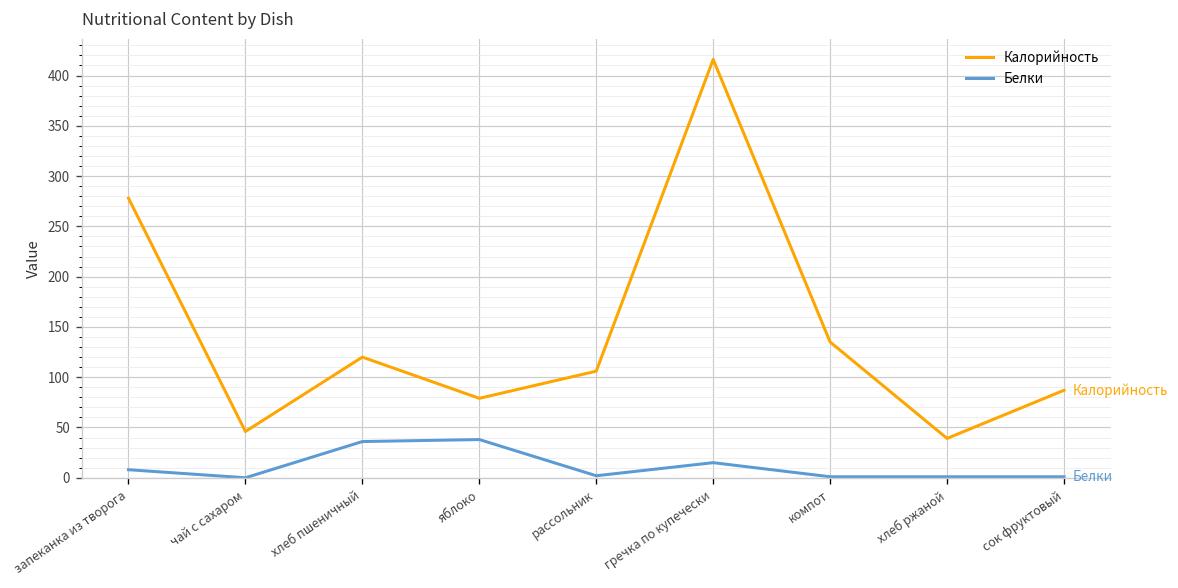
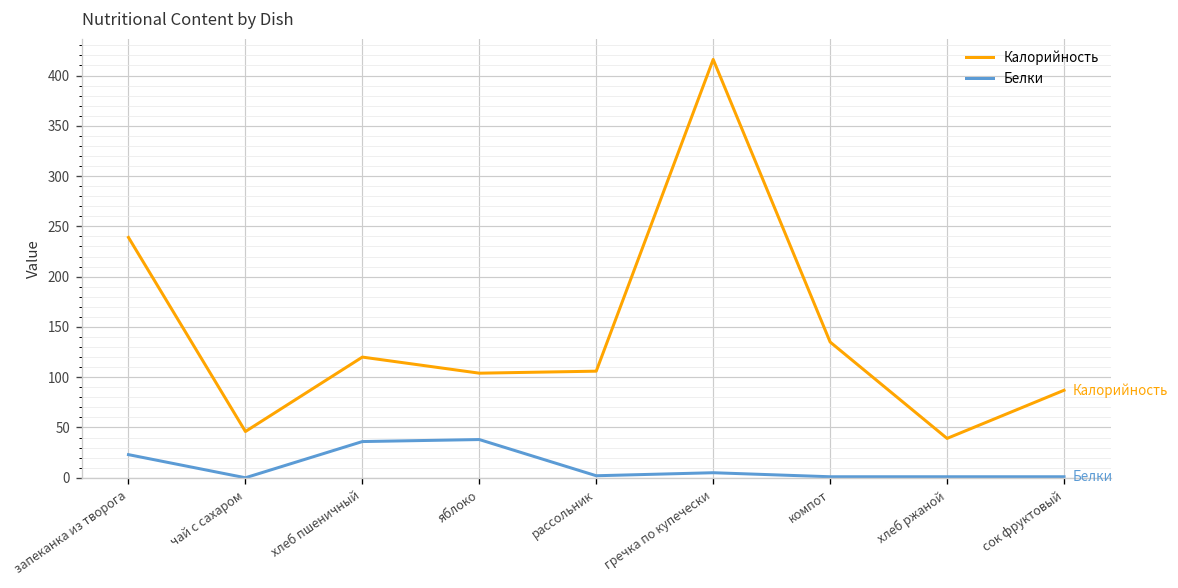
  {
    "Калорийность": {
-     "запеканка из творога": 280,
+     "запеканка из творога": 240,
      "чай с сахаром": 50,
      "хлеб пшеничный": 120,
-     "яблоко": 80,
+     "яблоко": 100,
      "рассольник": 110,
      "гречка по купечески": 420,
      "компот": 140,
      "хлеб ржаной": 40,
      "сок фруктовый": 90
    },
    "Белки": {
-     "запеканка из творога": 10,
+     "запеканка из творога": 20,
      "чай с сахаром": 0,
      "хлеб пшеничный": 40,
      "яблоко": 40,
      "рассольник": 0,
-     "гречка по купечески": 20,
+     "гречка по купечески": 10,
      "компот": 0,
      "хлеб ржаной": 0,
      "сок фруктовый": 0
    }
  }
